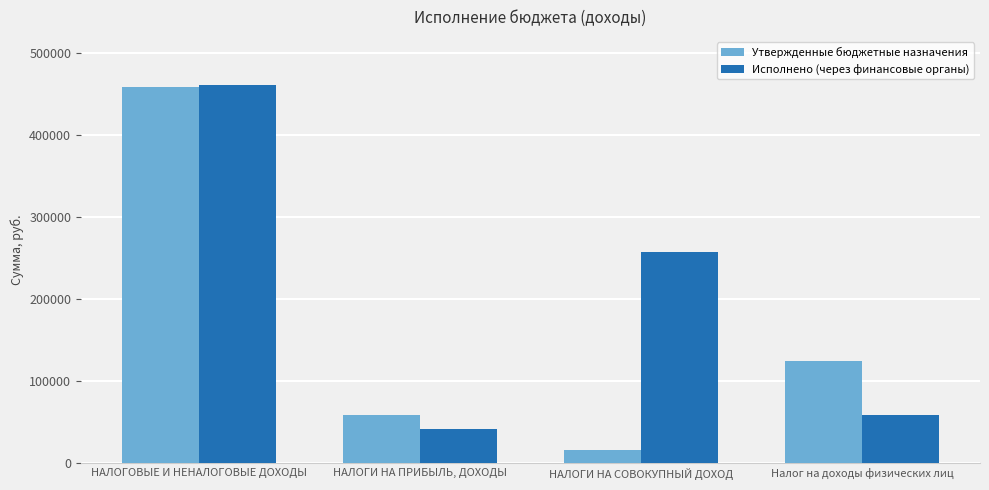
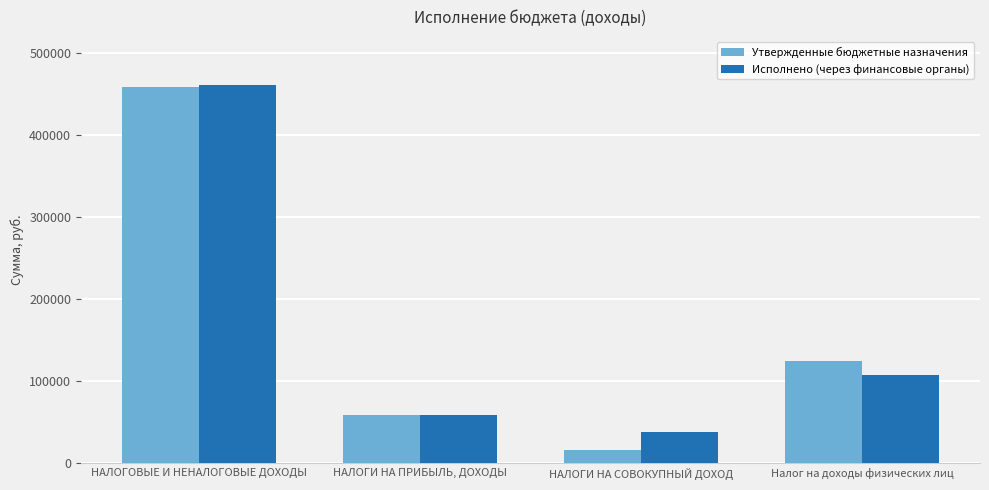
  {
    "Утвержденные бюджетные назначения": {
      "НАЛОГОВЫЕ И НЕНАЛОГОВЫЕ ДОХОДЫ": 460000,
      "НАЛОГИ НА ПРИБЫЛЬ, ДОХОДЫ": 60000,
      "НАЛОГИ НА СОВОКУПНЫЙ ДОХОД": 20000,
      "Налог на доходы физических лиц": 130000
    },
    "Исполнено (через финансовые органы)": {
      "НАЛОГОВЫЕ И НЕНАЛОГОВЫЕ ДОХОДЫ": 460000,
-     "НАЛОГИ НА ПРИБЫЛЬ, ДОХОДЫ": 40000,
-     "НАЛОГИ НА СОВОКУПНЫЙ ДОХОД": 260000,
-     "Налог на доходы физических лиц": 60000
+     "НАЛОГИ НА ПРИБЫЛЬ, ДОХОДЫ": 60000,
+     "НАЛОГИ НА СОВОКУПНЫЙ ДОХОД": 40000,
+     "Налог на доходы физических лиц": 110000
    }
  }
